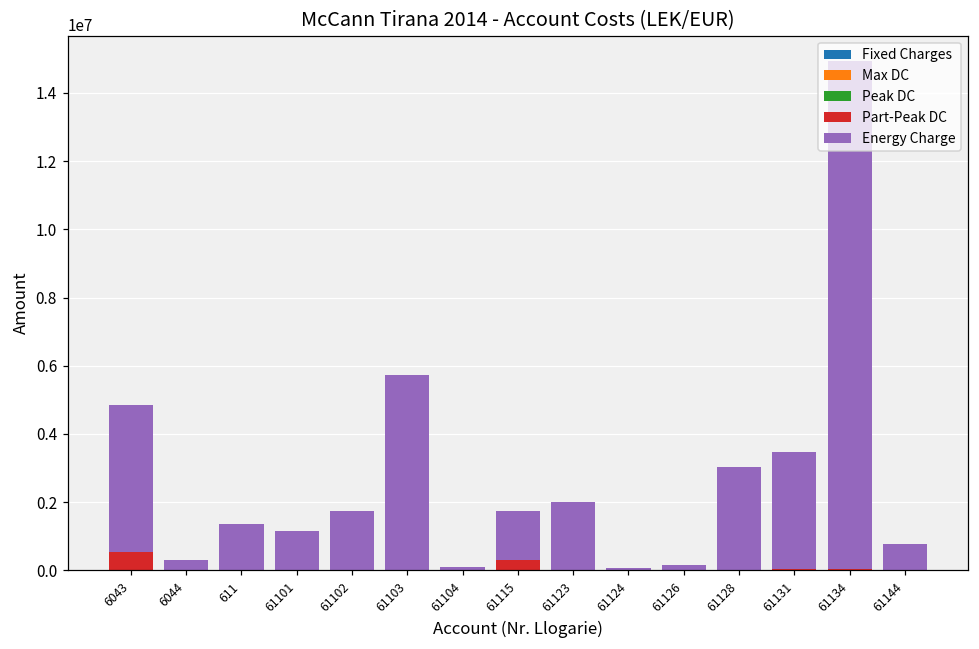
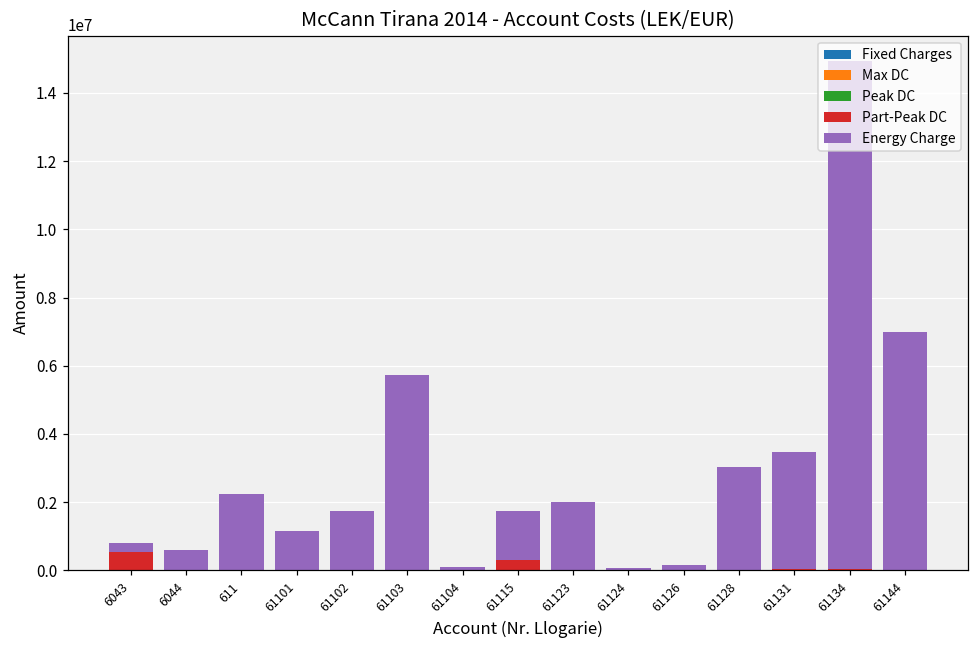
  {
    "Peak DC": {
      "6043": 0,
      "6044": 0,
      "611": 0,
      "61101": 0,
      "61102": 0,
      "61103": 0,
      "61104": 0,
      "61115": 0,
      "61123": 0,
      "61124": 0,
      "61126": 0,
      "61128": 0,
      "61131": 0,
      "61134": 0,
      "61144": 0
    },
    "Part-Peak DC": {
      "6043": 600000,
      "611": 0,
      "61101": 0,
      "61102": 0,
      "61104": 0,
      "61115": 300000,
      "61124": 0,
      "61128": 0,
      "61144": 0
    },
    "Energy Charge": {
-     "6043": 4300000,
-     "6044": 300000,
-     "611": 1400000,
+     "6043": 300000,
+     "6044": 600000,
+     "611": 2300000,
      "61101": 1100000,
      "61102": 1700000,
      "61103": 5700000,
      "61104": 100000,
      "61115": 1400000,
      "61123": 2000000,
      "61126": 200000,
      "61128": 3000000,
      "61131": 3400000,
-     "61144": 800000
+     "61144": 7000000
    }
  }
